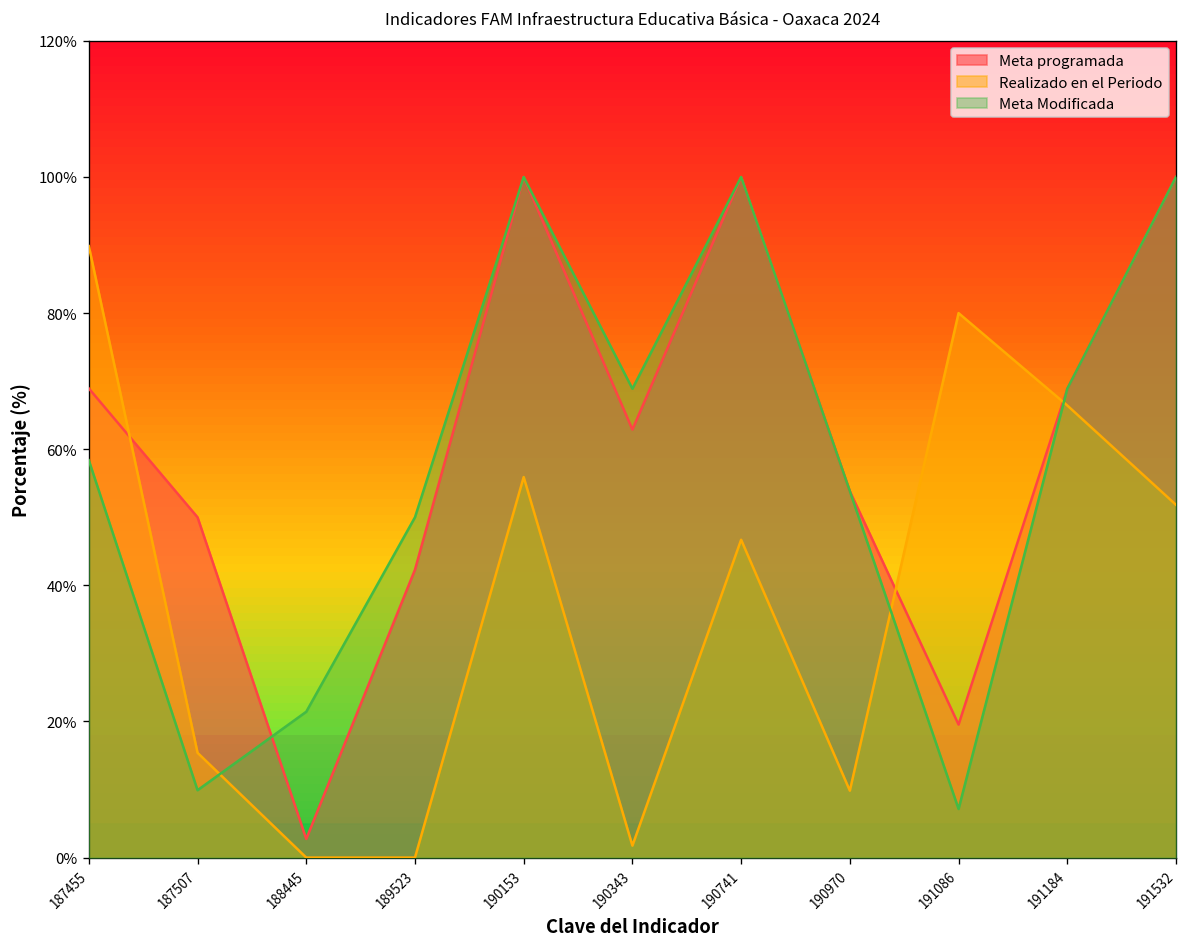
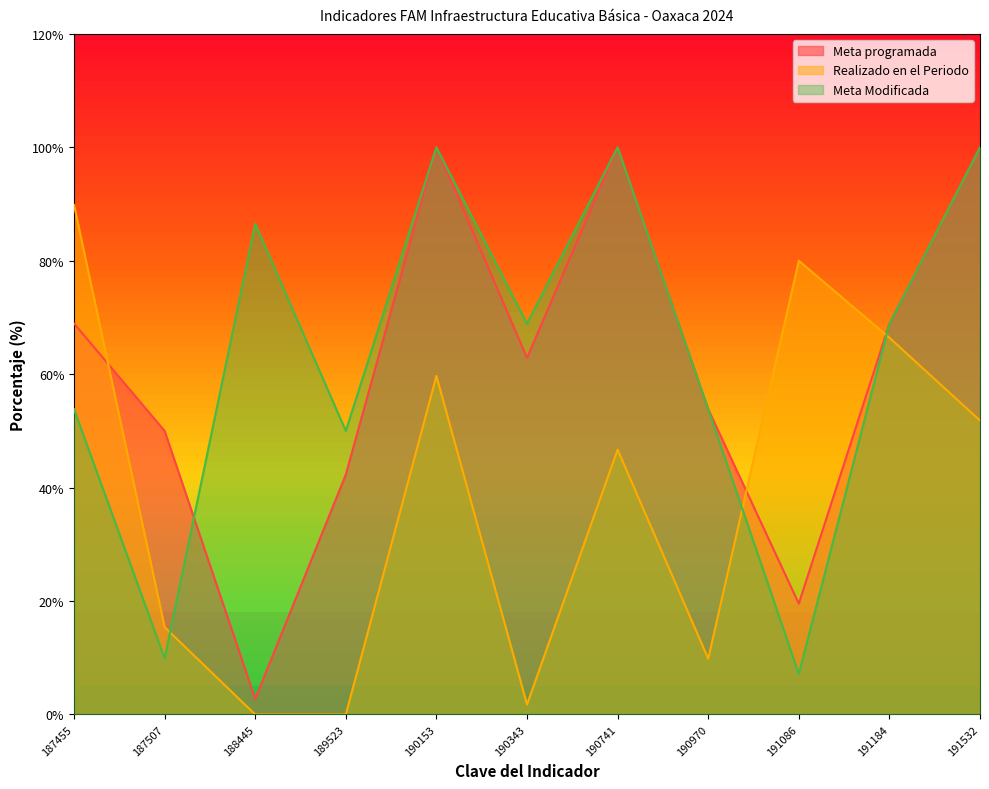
  {
    "Meta programada": {
      "187455": "69%",
      "187507": "50%",
      "189523": "42%",
      "190343": "63%",
      "191086": "20%"
    },
    "Realizado en el Periodo": {
      "187455": "90%",
      "187507": "15%",
-     "190153": "56%",
+     "190153": "60%",
      "190741": "47%",
      "190970": "10%",
      "191086": "80%",
      "191184": "66%",
      "191532": "52%"
    },
    "Meta Modificada": {
-     "187455": "58%",
+     "187455": "54%",
      "187507": "10%",
-     "188445": "21%",
+     "188445": "87%",
      "189523": "50%",
      "190343": "69%",
      "191086": "7%"
    }
  }
